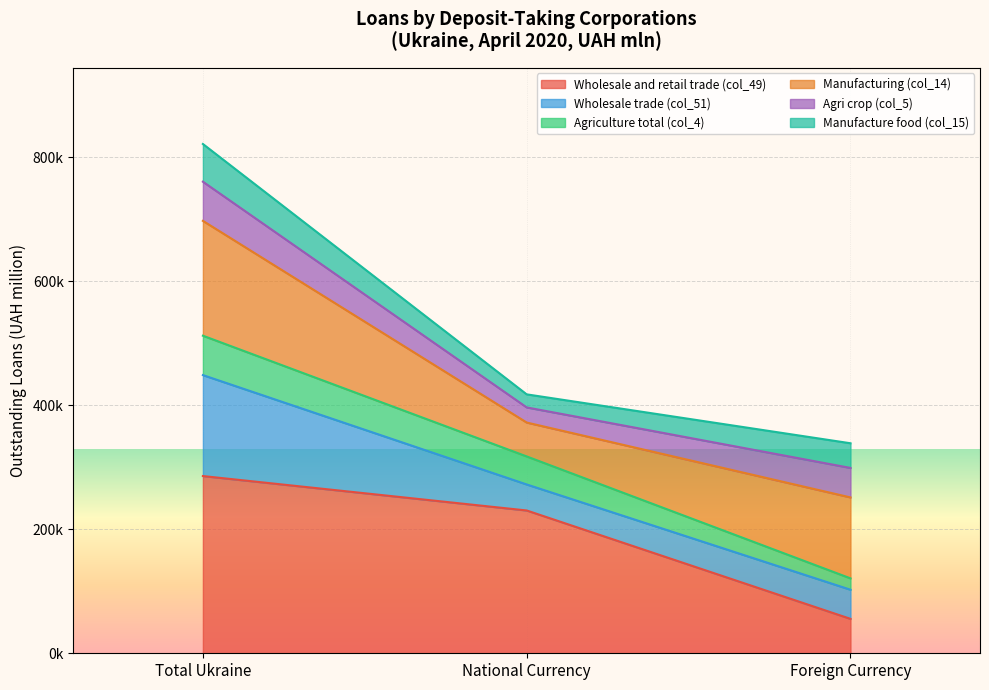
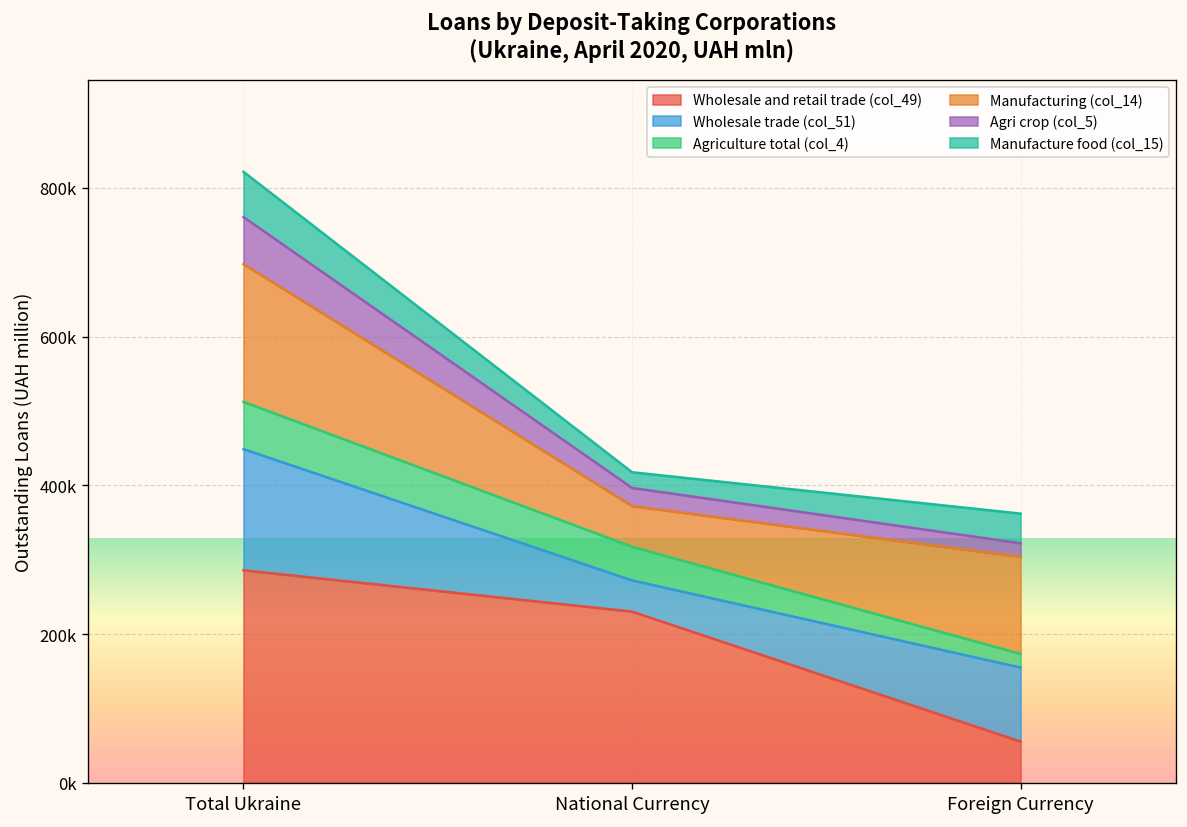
  {
    "Wholesale trade (col_51)": {
      "Total Ukraine": 160000,
      "National Currency": 40000,
-     "Foreign Currency": 50000
+     "Foreign Currency": 100000
    },
    "Agri crop (col_5)": {
      "Total Ukraine": 60000,
      "National Currency": 20000,
-     "Foreign Currency": 50000
+     "Foreign Currency": 20000
    }
  }
